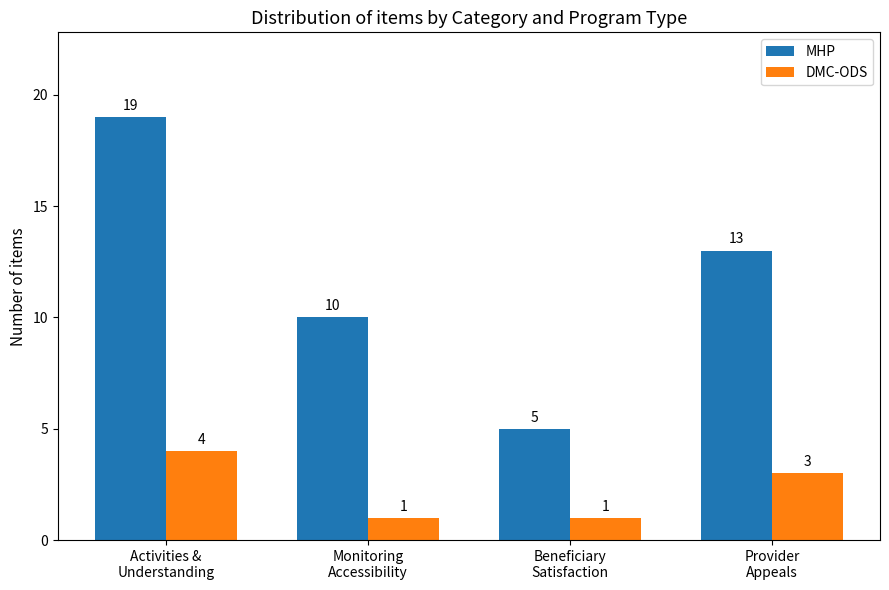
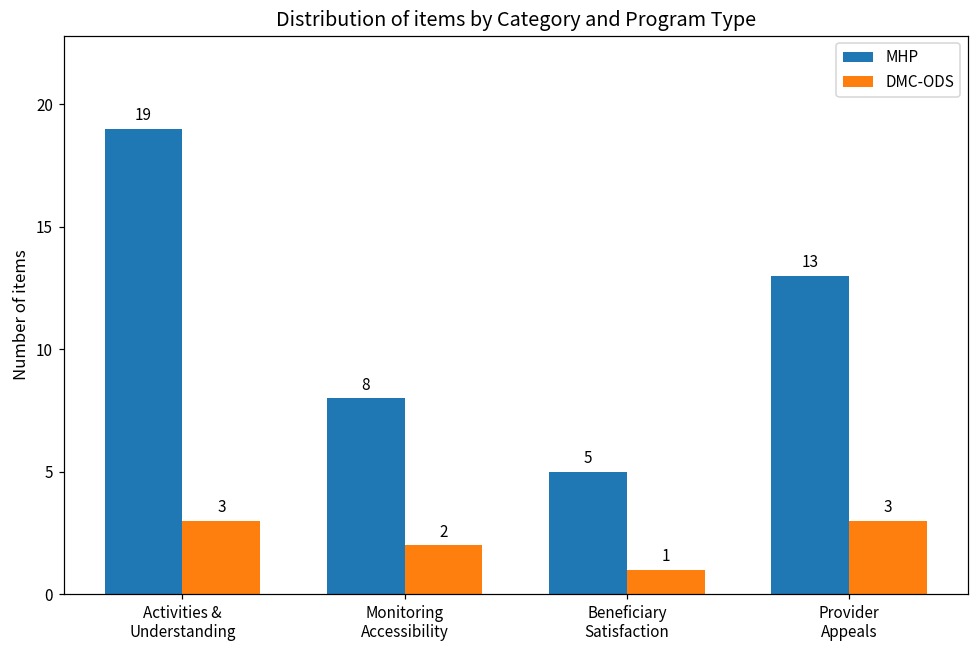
  {
    "MHP": {
      "Activities & Understanding": 19,
-     "Monitoring Accessibility": 10,
+     "Monitoring Accessibility": 8,
      "Beneficiary Satisfaction": 5,
      "Provider Appeals": 13
    },
    "DMC-ODS": {
-     "Activities & Understanding": 4,
-     "Monitoring Accessibility": 1,
+     "Activities & Understanding": 3,
+     "Monitoring Accessibility": 2,
      "Beneficiary Satisfaction": 1,
      "Provider Appeals": 3
    }
  }
